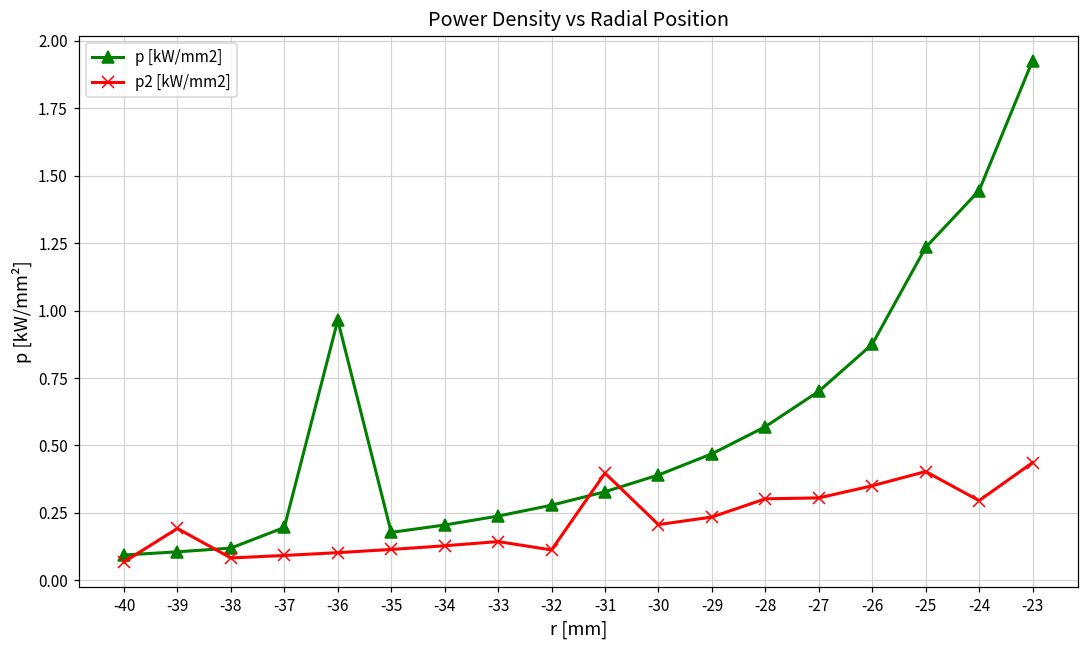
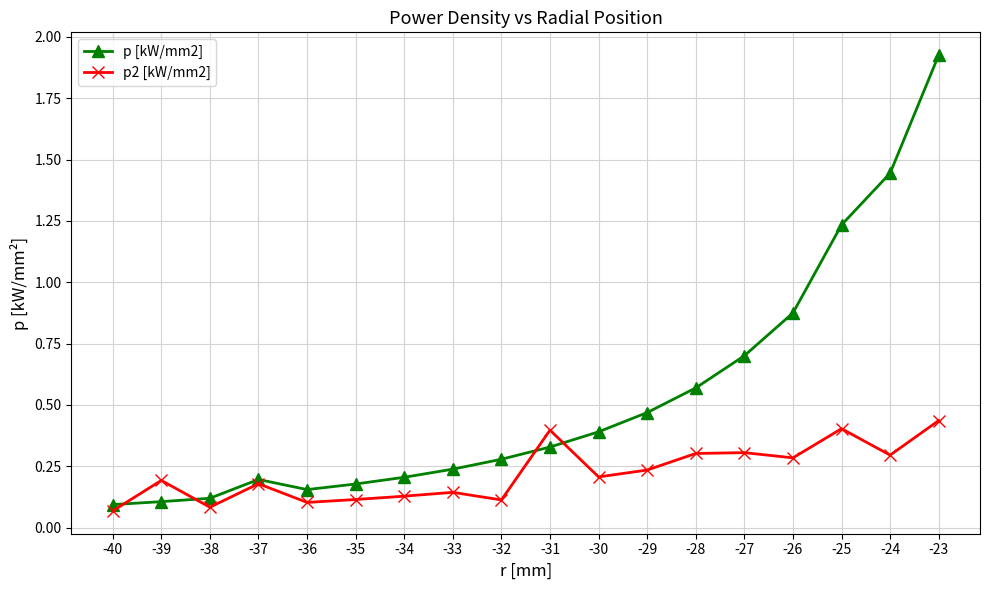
  {
    "p [kW/mm2]": {
      "-40": 0.09,
      "-39": 0.11,
      "-38": 0.12,
      "-37": 0.20,
-     "-36": 0.96,
+     "-36": 0.16,
      "-35": 0.18,
      "-34": 0.21,
      "-33": 0.24,
      "-32": 0.28,
      "-31": 0.33,
      "-30": 0.39,
      "-29": 0.47,
      "-28": 0.57,
      "-27": 0.70,
      "-26": 0.88,
      "-25": 1.23,
      "-24": 1.44,
      "-23": 1.93
    },
    "p2 [kW/mm2]": {
      "-40": 0.07,
      "-39": 0.19,
      "-38": 0.08,
-     "-37": 0.09,
+     "-37": 0.18,
      "-36": 0.10,
      "-35": 0.11,
      "-34": 0.13,
      "-33": 0.14,
      "-32": 0.11,
      "-31": 0.40,
      "-30": 0.21,
      "-29": 0.23,
      "-28": 0.30,
      "-27": 0.31,
-     "-26": 0.35,
+     "-26": 0.28,
      "-25": 0.40,
      "-24": 0.30,
      "-23": 0.44
    }
  }
